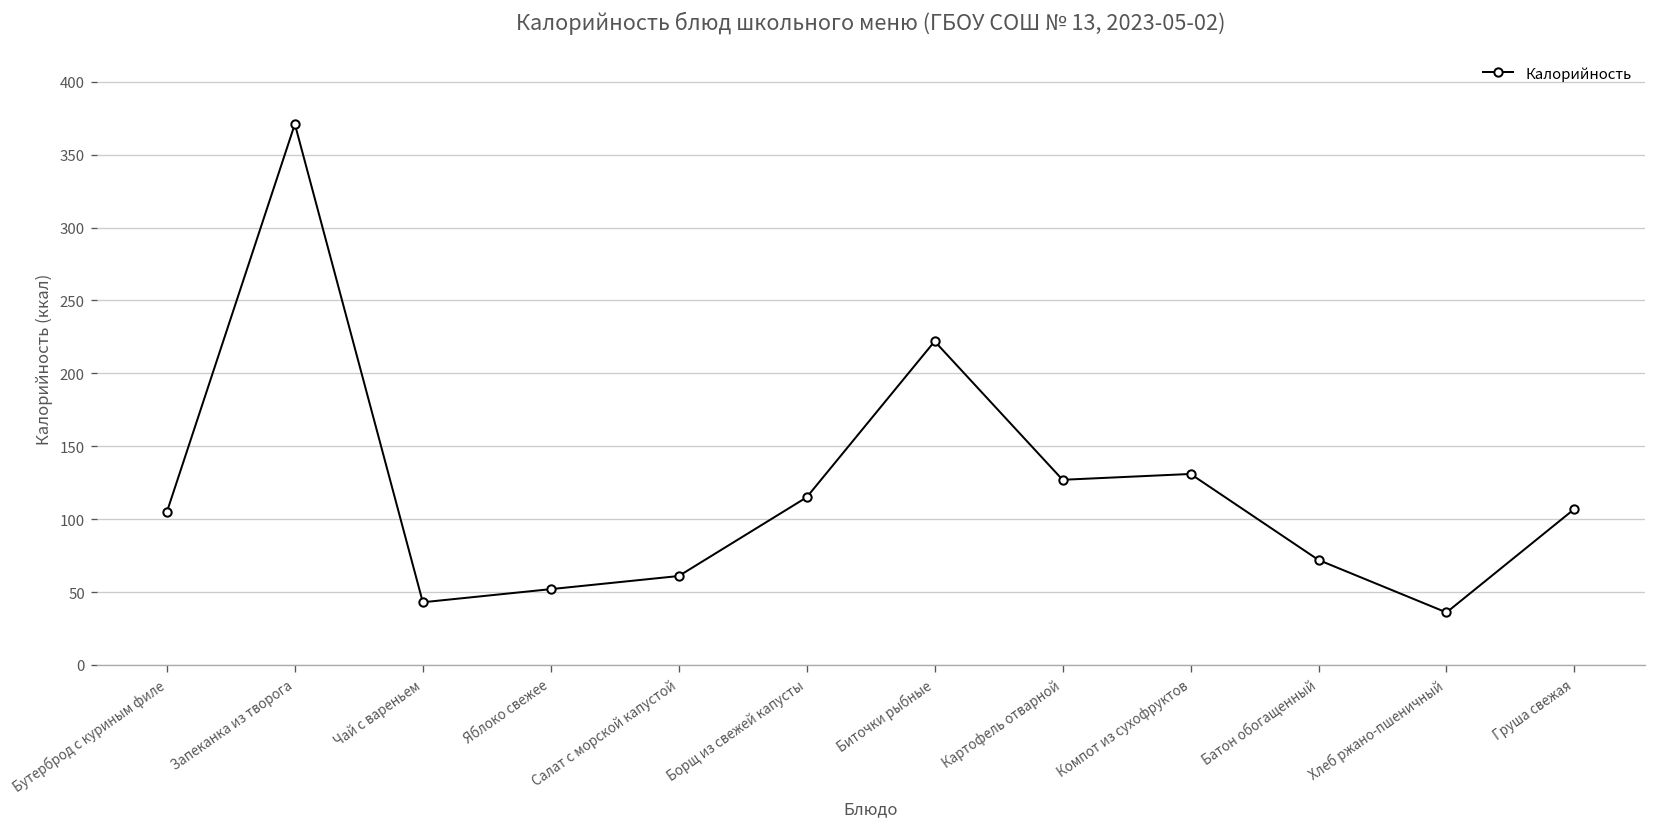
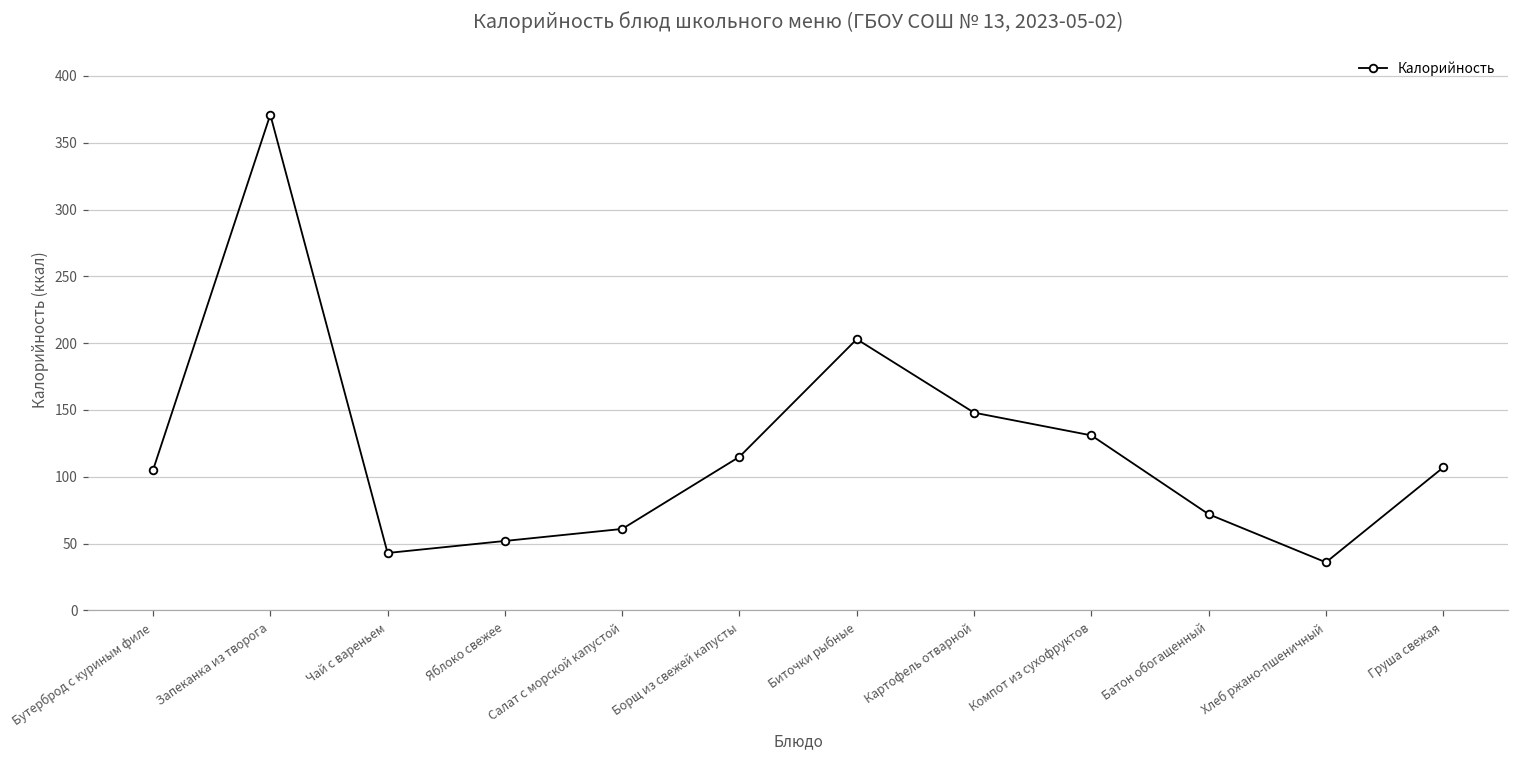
  {
    "Бутерброд с куриным филе": 105,
    "Запеканка из творога": 371,
    "Чай с вареньем": 43,
    "Яблоко свежее": 52,
    "Салат с морской капустой": 61,
    "Борщ из свежей капусты": 115,
-   "Биточки рыбные": 222,
-   "Картофель отварной": 127,
+   "Биточки рыбные": 203,
+   "Картофель отварной": 148,
    "Компот из сухофруктов": 131,
    "Батон обогащенный": 72,
    "Хлеб ржано-пшеничный": 36,
    "Груша свежая": 107
  }
